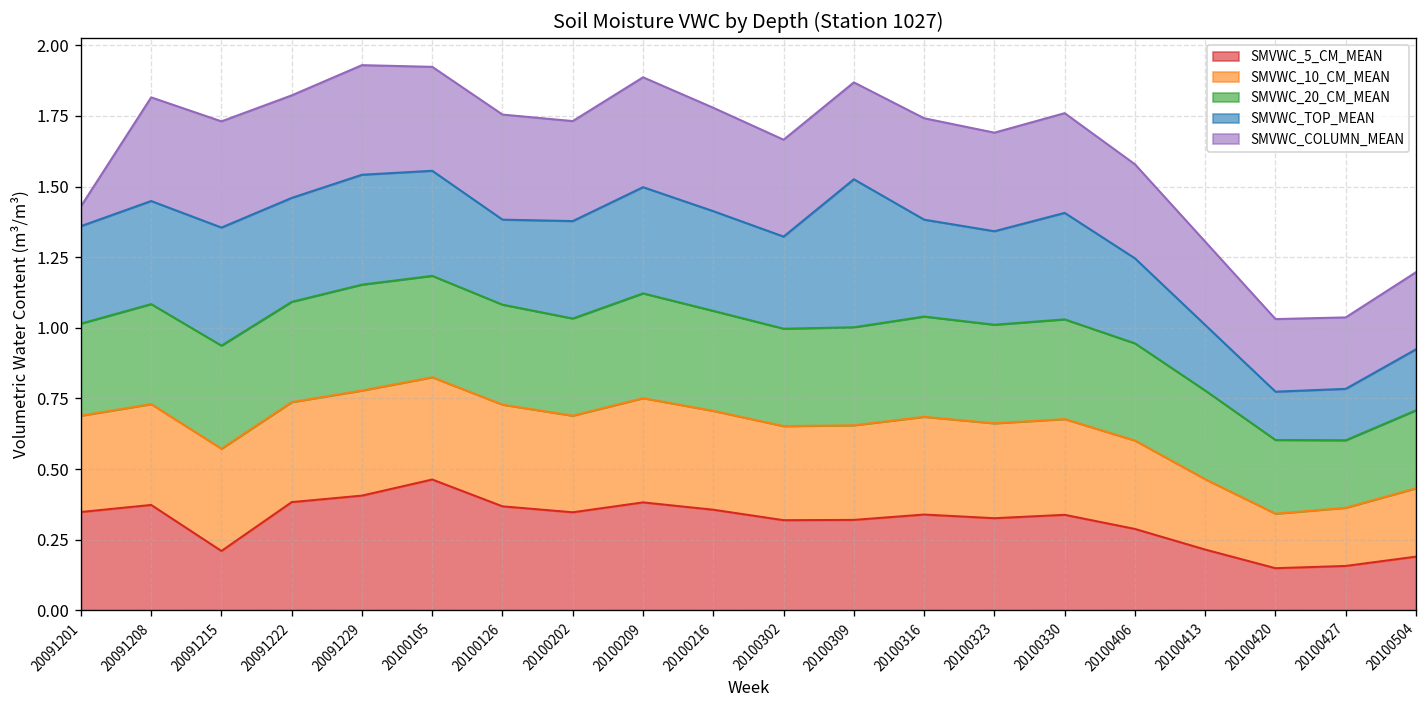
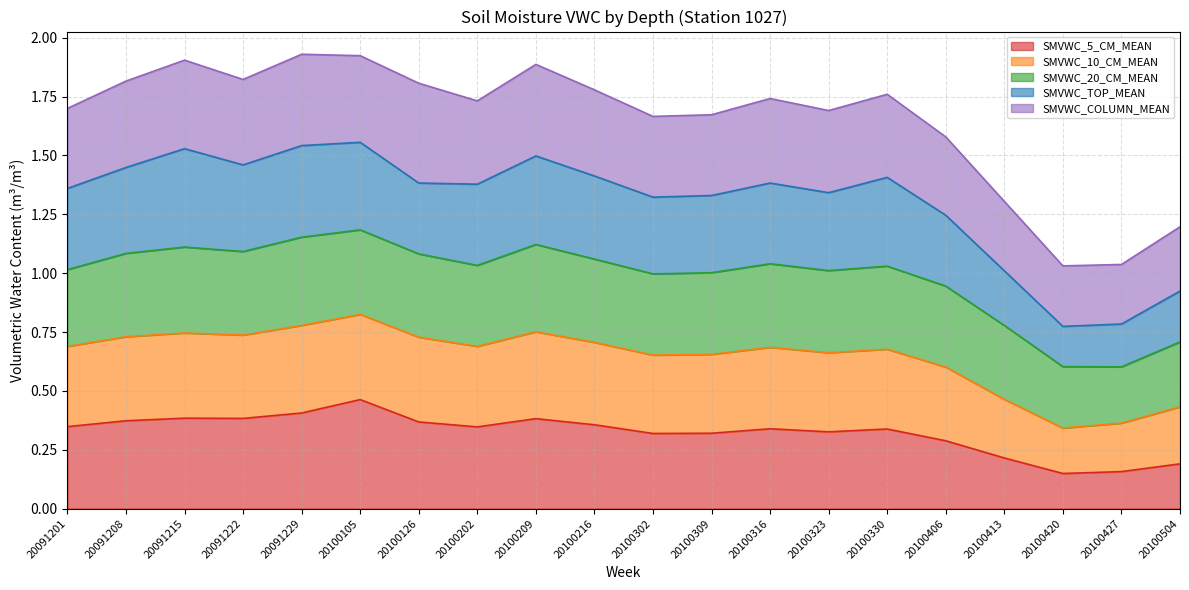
  {
    "SMVWC_5_CM_MEAN": {
      "20091201": 0.35,
      "20091208": 0.37,
-     "20091215": 0.21,
+     "20091215": 0.38,
      "20091222": 0.38,
      "20091229": 0.41,
      "20100105": 0.46,
      "20100126": 0.37,
      "20100202": 0.35,
      "20100209": 0.38,
      "20100216": 0.36,
      "20100302": 0.32,
      "20100309": 0.32,
      "20100316": 0.34,
      "20100323": 0.33,
      "20100330": 0.34,
      "20100406": 0.29,
      "20100413": 0.22,
      "20100420": 0.15,
      "20100427": 0.16,
      "20100504": 0.19
    },
    "SMVWC_10_CM_MEAN": {
      "20091201": 0.34,
      "20091208": 0.36,
      "20091215": 0.36,
      "20091222": 0.35,
      "20091229": 0.37,
      "20100105": 0.36,
      "20100126": 0.36,
      "20100202": 0.34,
      "20100209": 0.37,
      "20100216": 0.35,
      "20100302": 0.33,
      "20100309": 0.34,
      "20100316": 0.35,
      "20100323": 0.34,
      "20100330": 0.34,
      "20100406": 0.31,
      "20100413": 0.25,
      "20100420": 0.19,
      "20100427": 0.21,
      "20100504": 0.24
    },
    "SMVWC_20_CM_MEAN": {
      "20091201": 0.33,
      "20091208": 0.35,
      "20091215": 0.37,
      "20091222": 0.36,
      "20091229": 0.38,
      "20100105": 0.36,
      "20100126": 0.35,
      "20100202": 0.34,
      "20100209": 0.37,
      "20100216": 0.35,
      "20100302": 0.35,
      "20100309": 0.35,
      "20100316": 0.36,
      "20100323": 0.35,
      "20100330": 0.35,
      "20100406": 0.34,
      "20100413": 0.31,
      "20100420": 0.26,
      "20100427": 0.24,
      "20100504": 0.28
    },
    "SMVWC_TOP_MEAN": {
      "20091201": 0.35,
      "20091208": 0.37,
      "20091215": 0.42,
      "20091222": 0.37,
      "20091229": 0.39,
      "20100105": 0.37,
      "20100126": 0.30,
      "20100202": 0.35,
      "20100209": 0.38,
      "20100216": 0.35,
      "20100302": 0.33,
-     "20100309": 0.52,
+     "20100309": 0.33,
      "20100316": 0.34,
      "20100323": 0.33,
      "20100330": 0.38,
      "20100406": 0.30,
      "20100413": 0.23,
      "20100420": 0.17,
      "20100427": 0.18,
      "20100504": 0.22
    },
    "SMVWC_COLUMN_MEAN": {
-     "20091201": 0.07,
+     "20091201": 0.34,
      "20091208": 0.37,
      "20091215": 0.38,
      "20091222": 0.36,
      "20091229": 0.39,
      "20100105": 0.37,
-     "20100126": 0.37,
+     "20100126": 0.42,
      "20100202": 0.35,
      "20100209": 0.39,
      "20100216": 0.37,
      "20100302": 0.34,
      "20100309": 0.34,
      "20100316": 0.36,
      "20100323": 0.35,
      "20100330": 0.35,
      "20100406": 0.33,
      "20100413": 0.29,
      "20100420": 0.26,
      "20100427": 0.25,
      "20100504": 0.27
    }
  }
